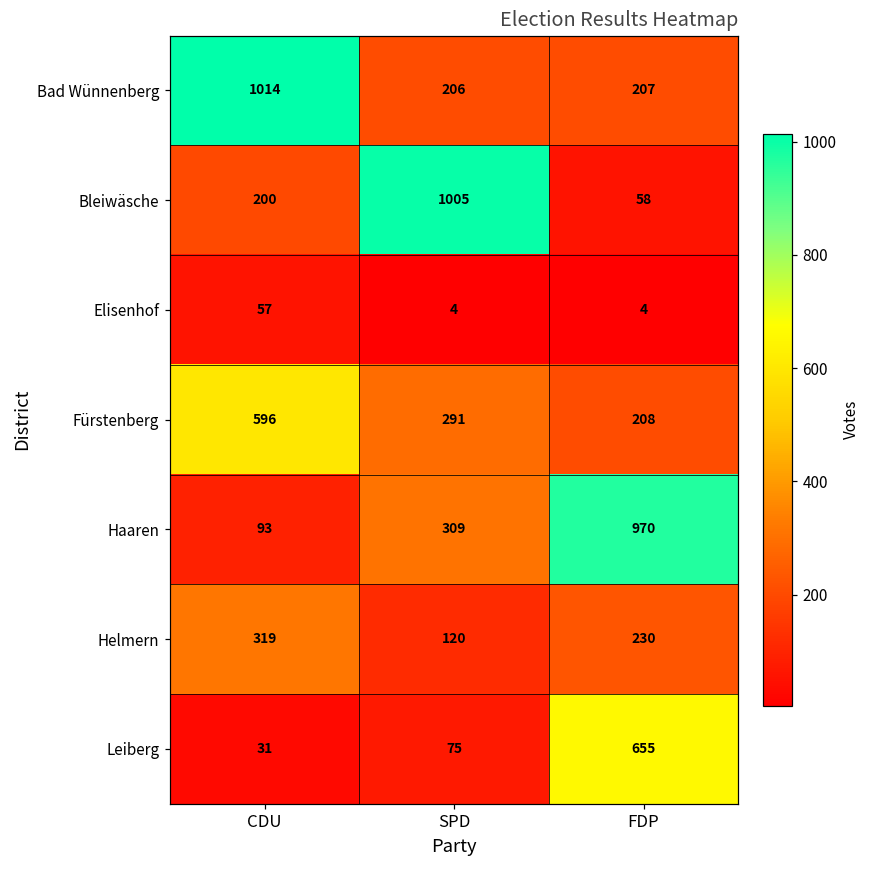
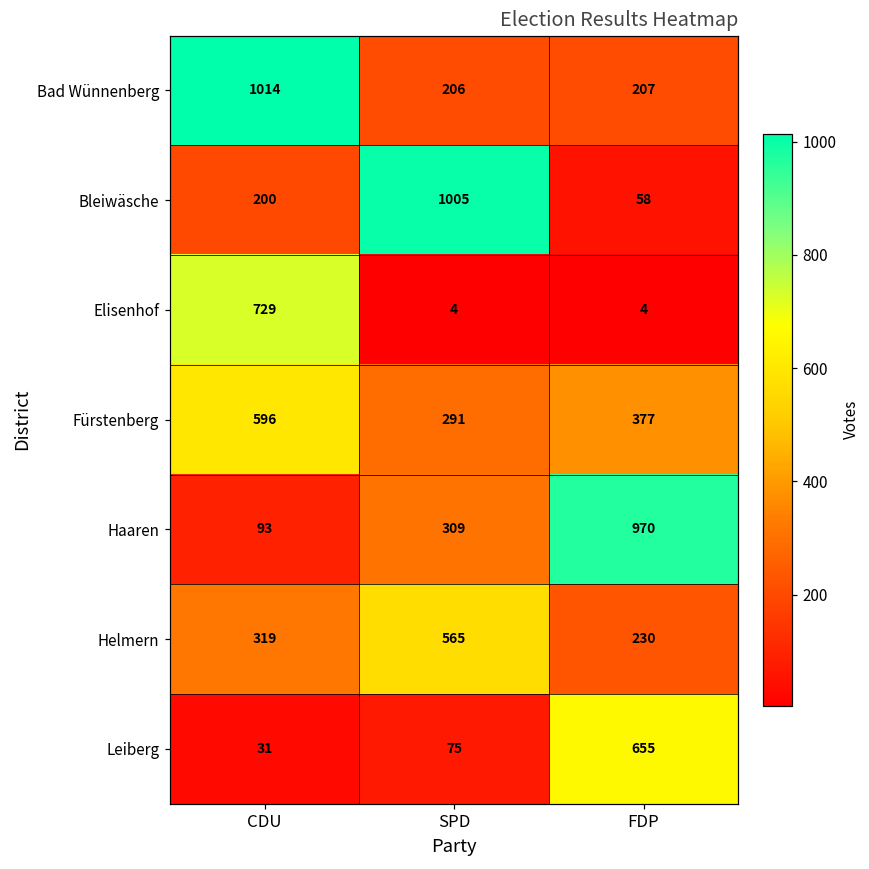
  {
    "Bad Wünnenberg": {
      "CDU": 1014,
      "SPD": 206,
      "FDP": 207
    },
    "Bleiwäsche": {
      "CDU": 200,
      "SPD": 1005,
      "FDP": 58
    },
    "Elisenhof": {
-     "CDU": 57,
+     "CDU": 729,
      "SPD": 4,
      "FDP": 4
    },
    "Fürstenberg": {
      "CDU": 596,
      "SPD": 291,
-     "FDP": 208
+     "FDP": 377
    },
    "Haaren": {
      "CDU": 93,
      "SPD": 309,
      "FDP": 970
    },
    "Helmern": {
      "CDU": 319,
-     "SPD": 120,
+     "SPD": 565,
      "FDP": 230
    },
    "Leiberg": {
      "CDU": 31,
      "SPD": 75,
      "FDP": 655
    }
  }
